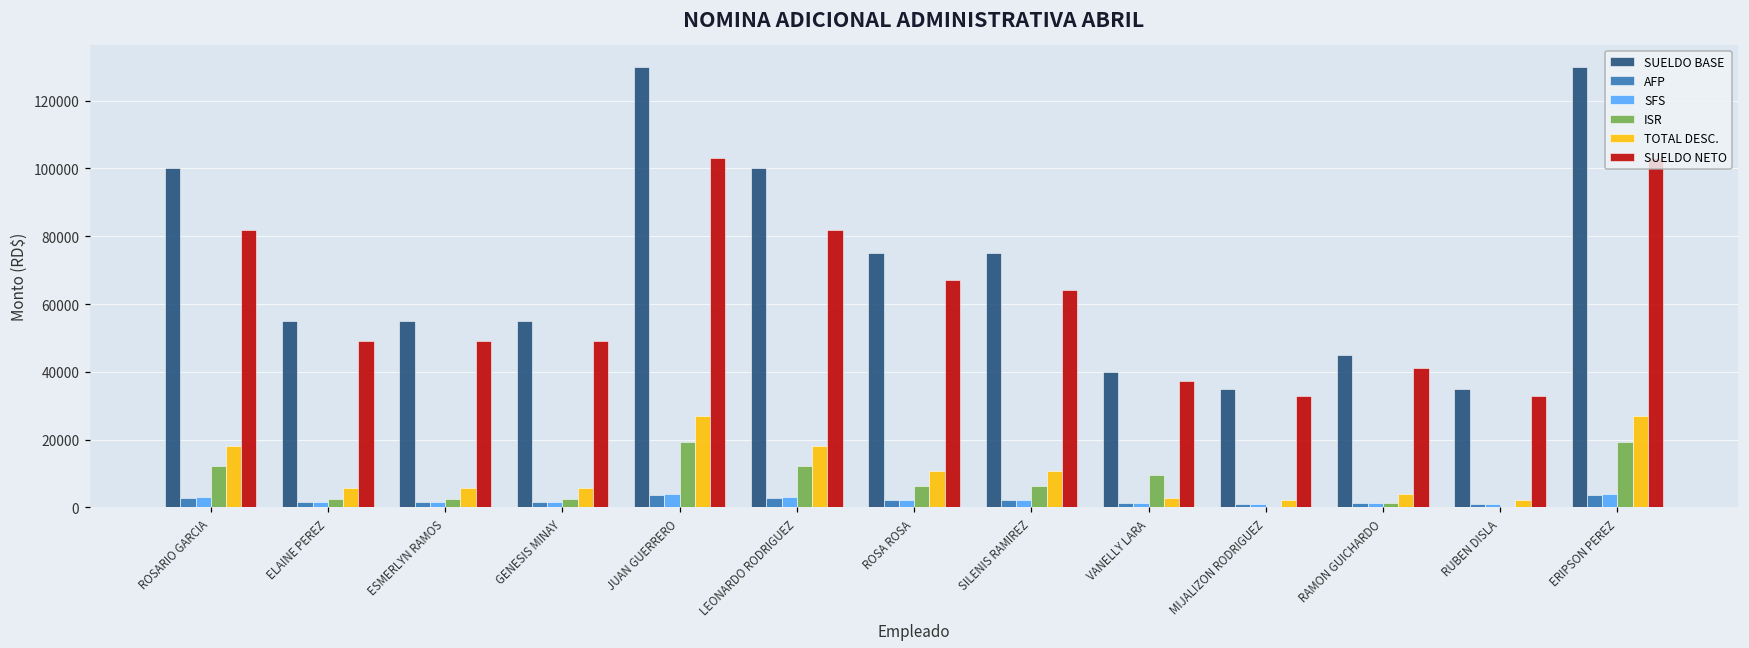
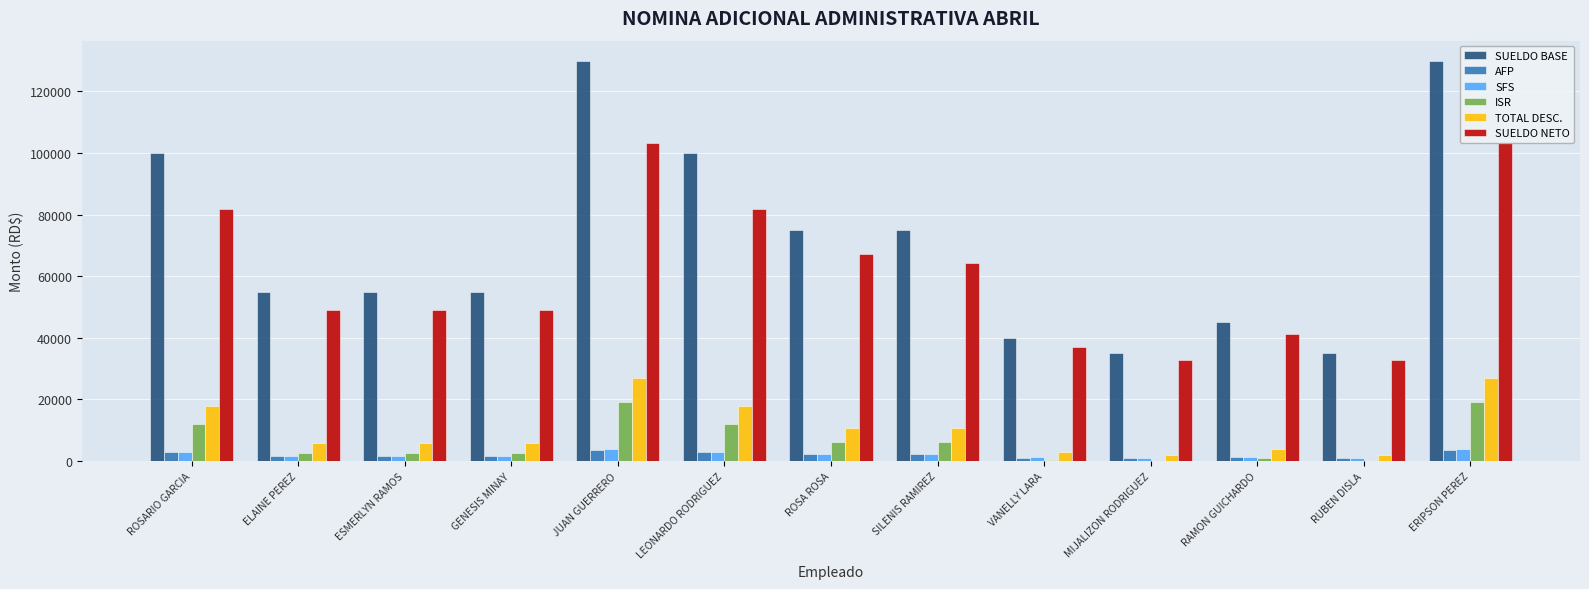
  {
    "SUELDO BASE": {
      "ROSARIO GARCIA": 100000,
      "ELAINE PEREZ": 55000,
      "ESMERLYN RAMOS": 55000,
      "GENESIS MINAY": 55000,
      "JUAN GUERRERO": 130000,
      "LEONARDO RODRIGUEZ": 100000,
      "ROSA ROSA": 75000,
      "SILENIS RAMIREZ": 75000,
      "VANELLY LARA": 40000,
      "MIJALIZON RODRIGUEZ": 35000,
      "RAMON GUICHARDO": 45000,
      "RUBEN DISLA": 35000,
      "ERIPSON PEREZ": 130000
    },
    "AFP": {
      "ROSARIO GARCIA": 3000,
      "ELAINE PEREZ": 2000,
      "ESMERLYN RAMOS": 2000,
      "GENESIS MINAY": 2000,
      "JUAN GUERRERO": 4000,
      "LEONARDO RODRIGUEZ": 3000,
      "ROSA ROSA": 2000,
      "SILENIS RAMIREZ": 2000,
      "VANELLY LARA": 1000,
      "MIJALIZON RODRIGUEZ": 1000,
      "RAMON GUICHARDO": 1000,
      "RUBEN DISLA": 1000,
      "ERIPSON PEREZ": 4000
    },
    "SFS": {
      "ROSARIO GARCIA": 3000,
      "ELAINE PEREZ": 2000,
      "ESMERLYN RAMOS": 2000,
      "GENESIS MINAY": 2000,
      "JUAN GUERRERO": 4000,
      "LEONARDO RODRIGUEZ": 3000,
      "ROSA ROSA": 2000,
      "SILENIS RAMIREZ": 2000,
      "VANELLY LARA": 1000,
      "MIJALIZON RODRIGUEZ": 1000,
      "RAMON GUICHARDO": 1000,
      "RUBEN DISLA": 1000,
      "ERIPSON PEREZ": 4000
    },
    "ISR": {
      "ROSARIO GARCIA": 12000,
      "ELAINE PEREZ": 3000,
      "ESMERLYN RAMOS": 3000,
      "GENESIS MINAY": 3000,
      "JUAN GUERRERO": 19000,
      "LEONARDO RODRIGUEZ": 12000,
      "ROSA ROSA": 6000,
      "SILENIS RAMIREZ": 6000,
-     "VANELLY LARA": 10000,
+     "VANELLY LARA": 0,
      "MIJALIZON RODRIGUEZ": 0,
      "RAMON GUICHARDO": 1000,
      "RUBEN DISLA": 0,
      "ERIPSON PEREZ": 19000
    },
    "TOTAL DESC.": {
      "ROSARIO GARCIA": 18000,
      "ELAINE PEREZ": 6000,
      "ESMERLYN RAMOS": 6000,
      "GENESIS MINAY": 6000,
      "JUAN GUERRERO": 27000,
      "LEONARDO RODRIGUEZ": 18000,
      "ROSA ROSA": 11000,
      "SILENIS RAMIREZ": 11000,
      "VANELLY LARA": 3000,
      "MIJALIZON RODRIGUEZ": 2000,
      "RAMON GUICHARDO": 4000,
      "RUBEN DISLA": 2000,
      "ERIPSON PEREZ": 27000
    },
    "SUELDO NETO": {
      "ROSARIO GARCIA": 82000,
      "ELAINE PEREZ": 49000,
      "ESMERLYN RAMOS": 49000,
      "GENESIS MINAY": 49000,
      "JUAN GUERRERO": 103000,
      "LEONARDO RODRIGUEZ": 82000,
      "ROSA ROSA": 67000,
      "SILENIS RAMIREZ": 64000,
      "VANELLY LARA": 37000,
      "MIJALIZON RODRIGUEZ": 33000,
      "RAMON GUICHARDO": 41000,
      "RUBEN DISLA": 33000,
      "ERIPSON PEREZ": 103000
    }
  }
